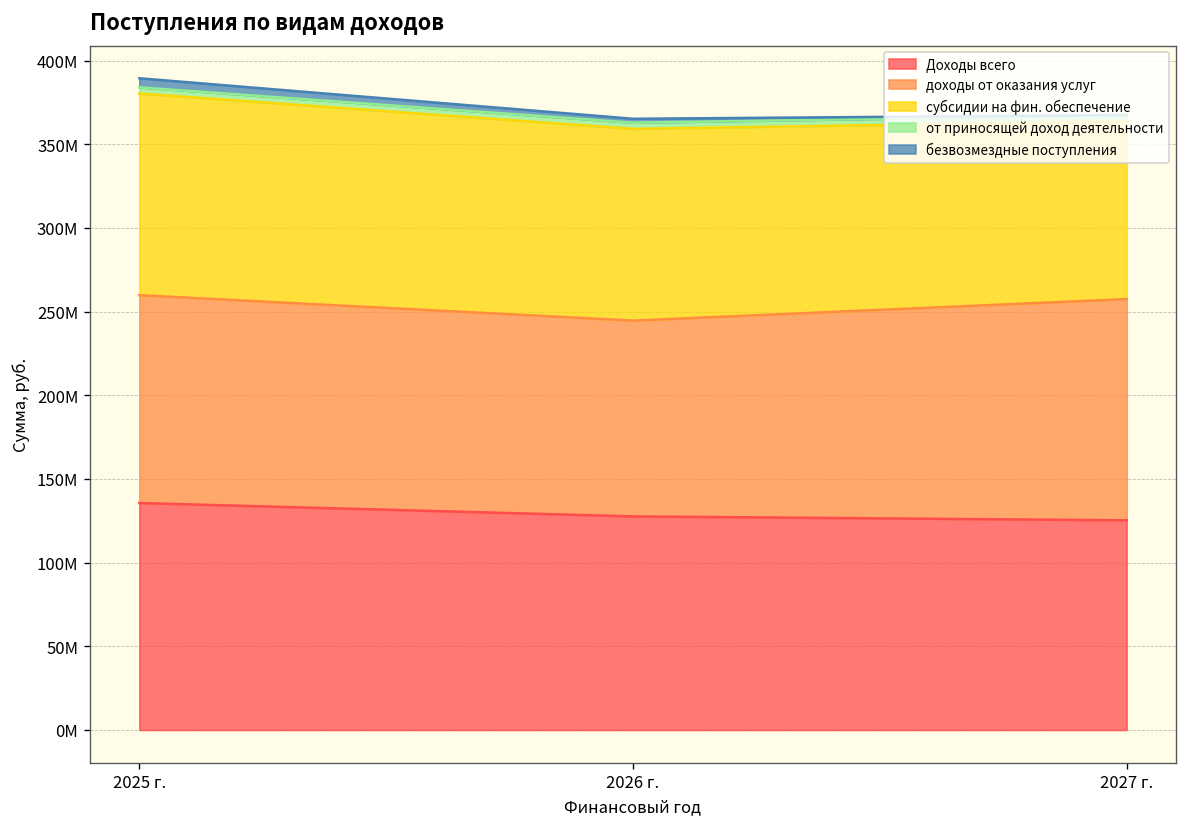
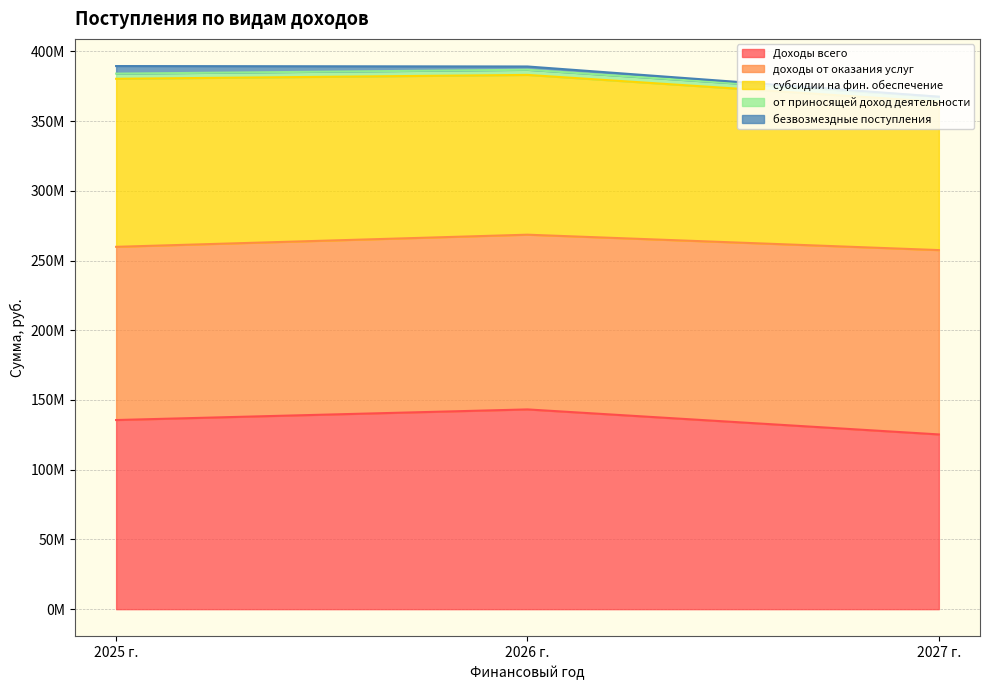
  {
    "Доходы всего": {
      "2025 г.": 136000000,
-     "2026 г.": 128000000,
+     "2026 г.": 143000000,
      "2027 г.": 125000000
    },
    "доходы от оказания услуг": {
      "2025 г.": 124000000,
-     "2026 г.": 117000000,
+     "2026 г.": 125000000,
      "2027 г.": 132000000
    },
    "субсидии на фин. обеспечение": {
      "2025 г.": 120000000,
      "2026 г.": 115000000
    },
    "от приносящей доход деятельности": {
      "2025 г.": 4000000,
      "2026 г.": 4000000
    },
    "безвозмездные поступления": {
      "2025 г.": 5000000,
      "2026 г.": 2000000
    }
  }
